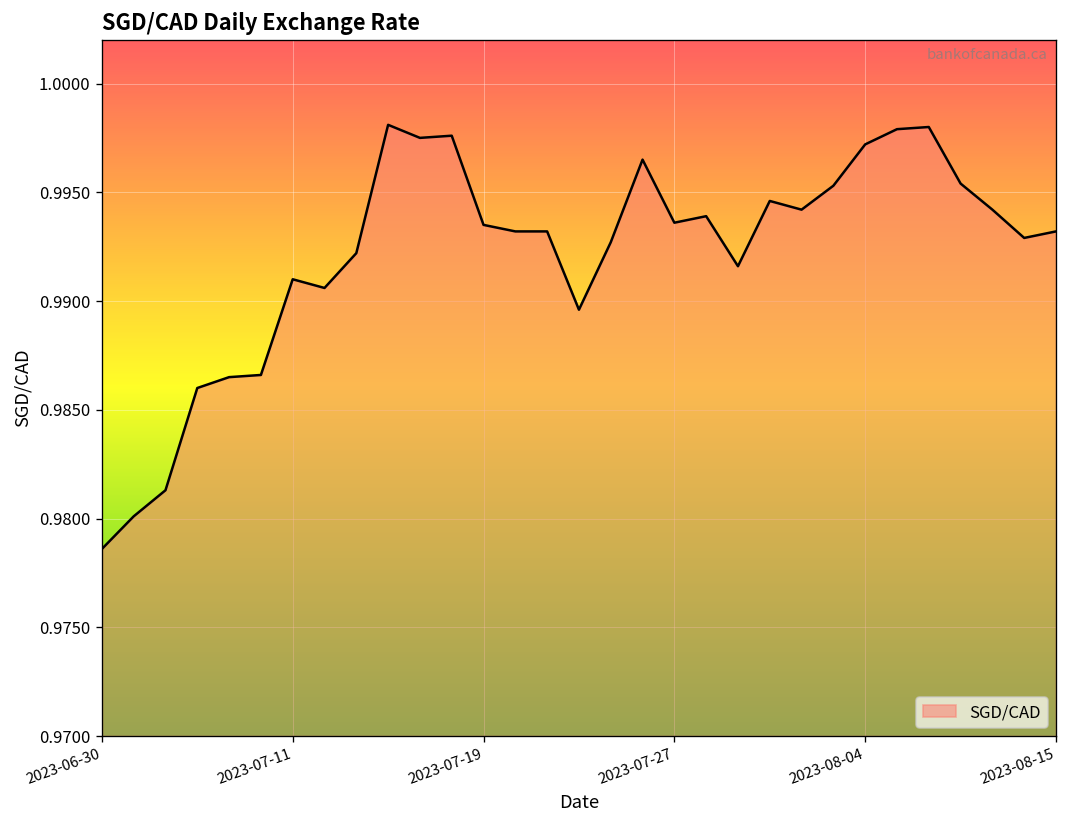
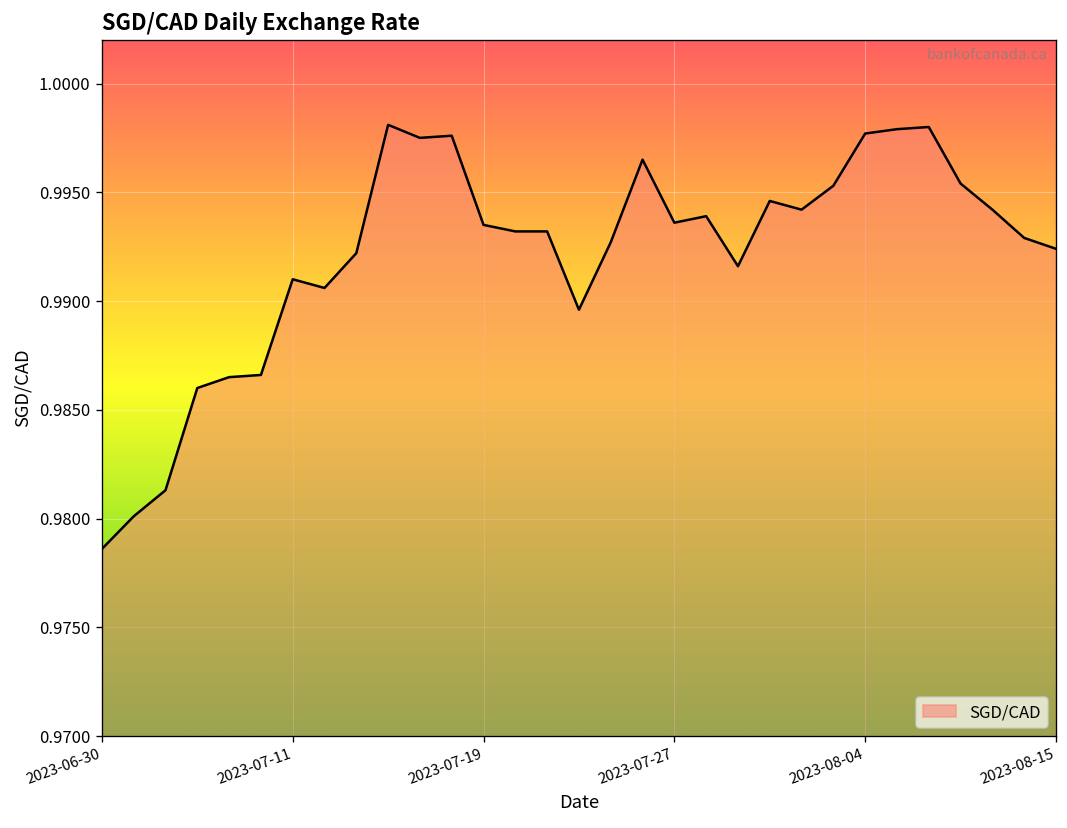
  {
    "2023-06-30": 0.9786,
    "2023-07-11": 0.9910,
    "2023-07-19": 0.9935,
    "2023-07-27": 0.9936,
-   "2023-08-04": 0.9972,
-   "2023-08-15": 0.9932
+   "2023-08-04": 0.9977,
+   "2023-08-15": 0.9924
  }
